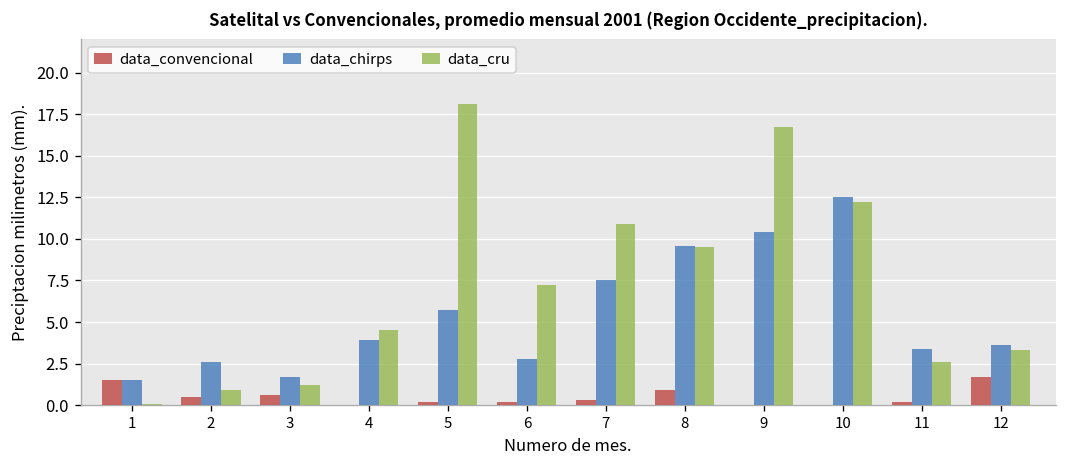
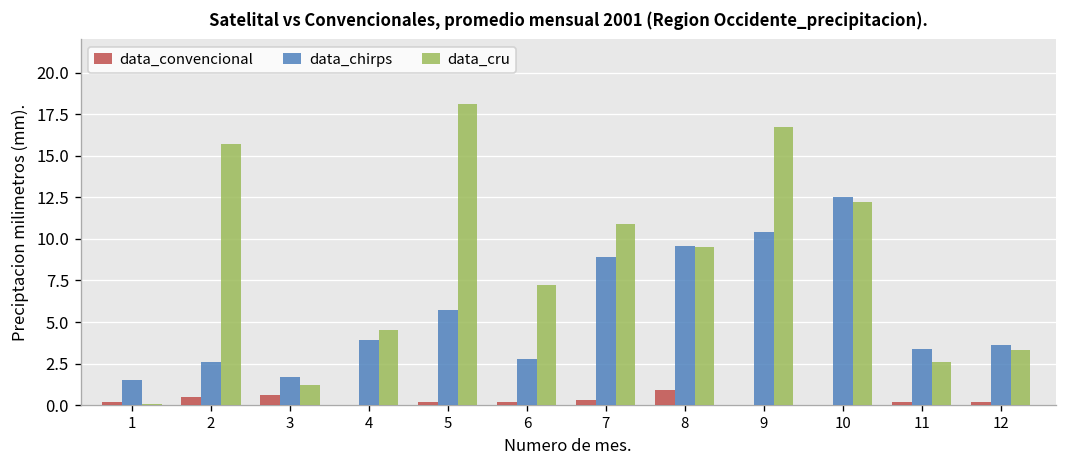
  {
    "data_convencional": {
-     "1": 1.5,
+     "1": 0.2,
      "2": 0.5,
      "3": 0.6,
      "5": 0.2,
      "6": 0.2,
      "7": 0.3,
      "8": 0.9,
      "11": 0.2,
-     "12": 1.7
+     "12": 0.2
    },
    "data_chirps": {
      "1": 1.5,
      "2": 2.6,
      "3": 1.7,
      "4": 3.9,
      "5": 5.7,
      "6": 2.8,
-     "7": 7.5,
+     "7": 8.9,
      "8": 9.6,
      "9": 10.4,
      "10": 12.5,
      "11": 3.4,
      "12": 3.6
    },
    "data_cru": {
-     "2": 0.9,
+     "2": 15.7,
      "3": 1.2,
      "4": 4.5,
      "5": 18.1,
      "6": 7.2,
      "7": 10.9,
      "8": 9.5,
      "9": 16.7,
      "10": 12.2,
      "11": 2.6,
      "12": 3.3
    }
  }
